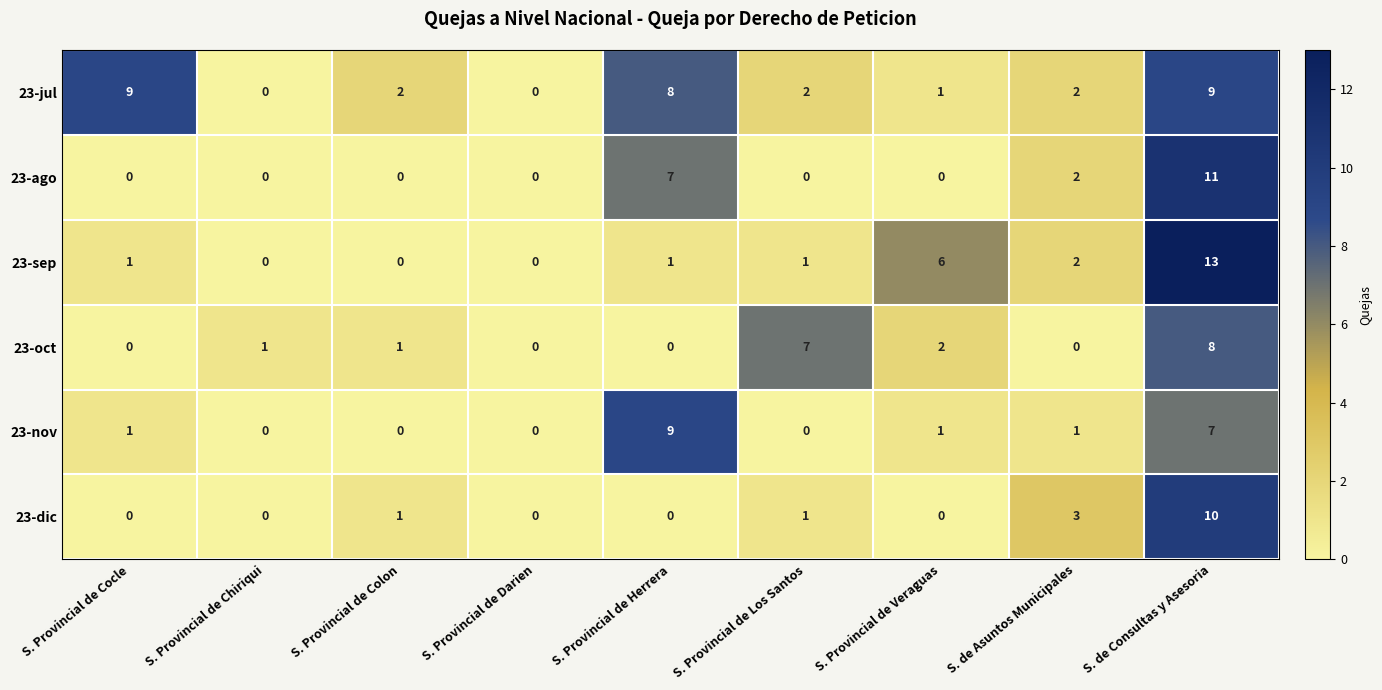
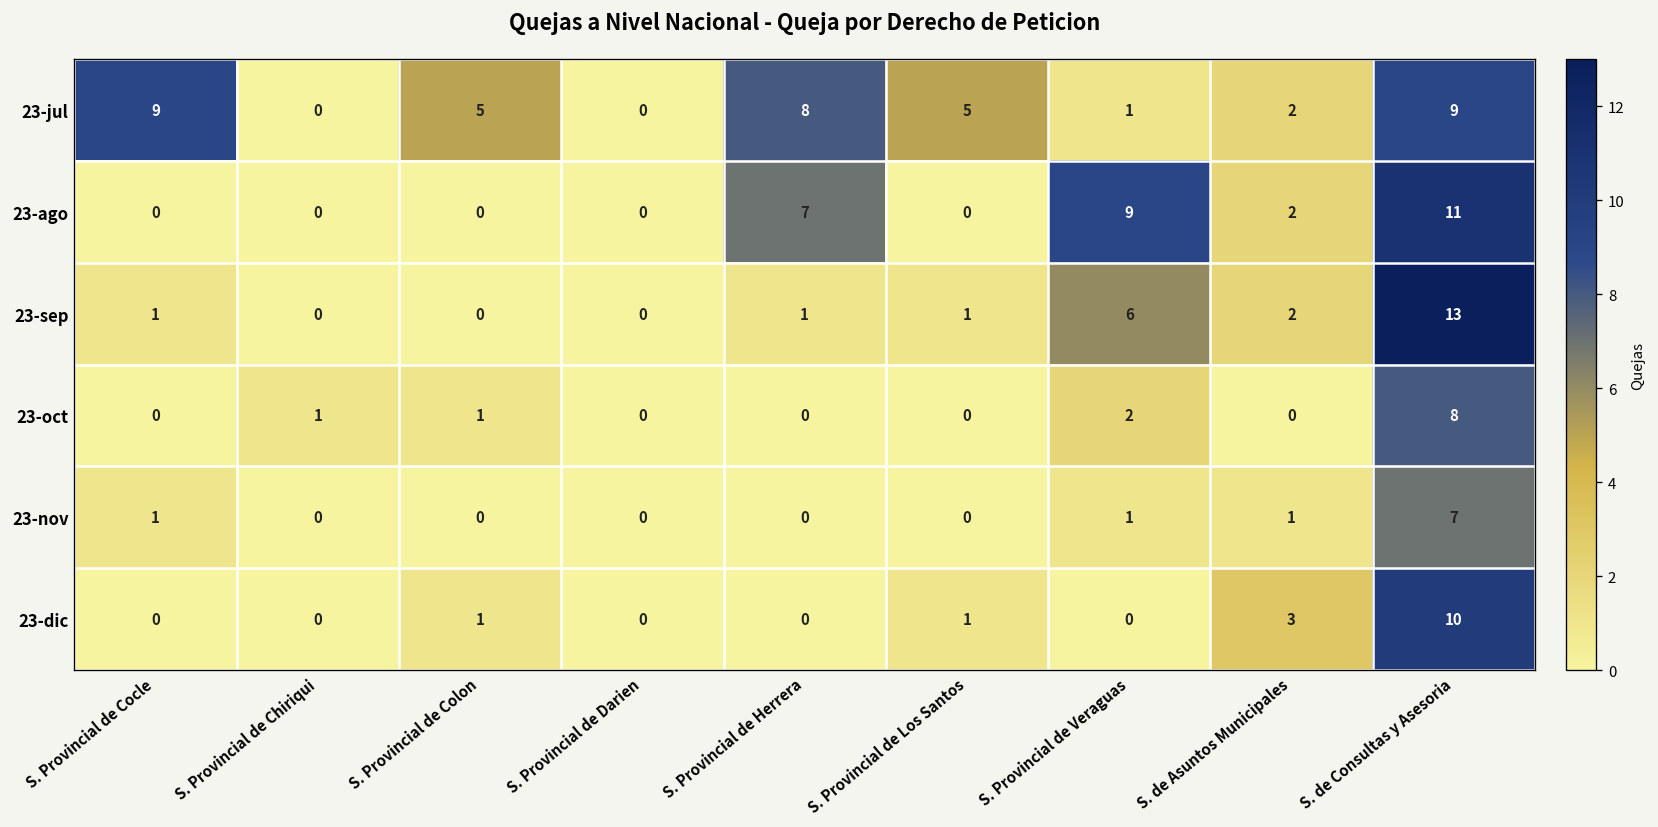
  {
    "23-jul": {
      "S. Provincial de Cocle": 9,
      "S. Provincial de Chiriqui": 0,
-     "S. Provincial de Colon": 2,
+     "S. Provincial de Colon": 5,
      "S. Provincial de Darien": 0,
      "S. Provincial de Herrera": 8,
-     "S. Provincial de Los Santos": 2,
+     "S. Provincial de Los Santos": 5,
      "S. Provincial de Veraguas": 1,
      "S. de Asuntos Municipales": 2,
      "S. de Consultas y Asesoria": 9
    },
    "23-ago": {
      "S. Provincial de Cocle": 0,
      "S. Provincial de Chiriqui": 0,
      "S. Provincial de Colon": 0,
      "S. Provincial de Darien": 0,
      "S. Provincial de Herrera": 7,
      "S. Provincial de Los Santos": 0,
-     "S. Provincial de Veraguas": 0,
+     "S. Provincial de Veraguas": 9,
      "S. de Asuntos Municipales": 2,
      "S. de Consultas y Asesoria": 11
    },
    "23-sep": {
      "S. Provincial de Cocle": 1,
      "S. Provincial de Chiriqui": 0,
      "S. Provincial de Colon": 0,
      "S. Provincial de Darien": 0,
      "S. Provincial de Herrera": 1,
      "S. Provincial de Los Santos": 1,
      "S. Provincial de Veraguas": 6,
      "S. de Asuntos Municipales": 2,
      "S. de Consultas y Asesoria": 13
    },
    "23-oct": {
      "S. Provincial de Cocle": 0,
      "S. Provincial de Chiriqui": 1,
      "S. Provincial de Colon": 1,
      "S. Provincial de Darien": 0,
      "S. Provincial de Herrera": 0,
-     "S. Provincial de Los Santos": 7,
+     "S. Provincial de Los Santos": 0,
      "S. Provincial de Veraguas": 2,
      "S. de Asuntos Municipales": 0,
      "S. de Consultas y Asesoria": 8
    },
    "23-nov": {
      "S. Provincial de Cocle": 1,
      "S. Provincial de Chiriqui": 0,
      "S. Provincial de Colon": 0,
      "S. Provincial de Darien": 0,
-     "S. Provincial de Herrera": 9,
+     "S. Provincial de Herrera": 0,
      "S. Provincial de Los Santos": 0,
      "S. Provincial de Veraguas": 1,
      "S. de Asuntos Municipales": 1,
      "S. de Consultas y Asesoria": 7
    },
    "23-dic": {
      "S. Provincial de Cocle": 0,
      "S. Provincial de Chiriqui": 0,
      "S. Provincial de Colon": 1,
      "S. Provincial de Darien": 0,
      "S. Provincial de Herrera": 0,
      "S. Provincial de Los Santos": 1,
      "S. Provincial de Veraguas": 0,
      "S. de Asuntos Municipales": 3,
      "S. de Consultas y Asesoria": 10
    }
  }
